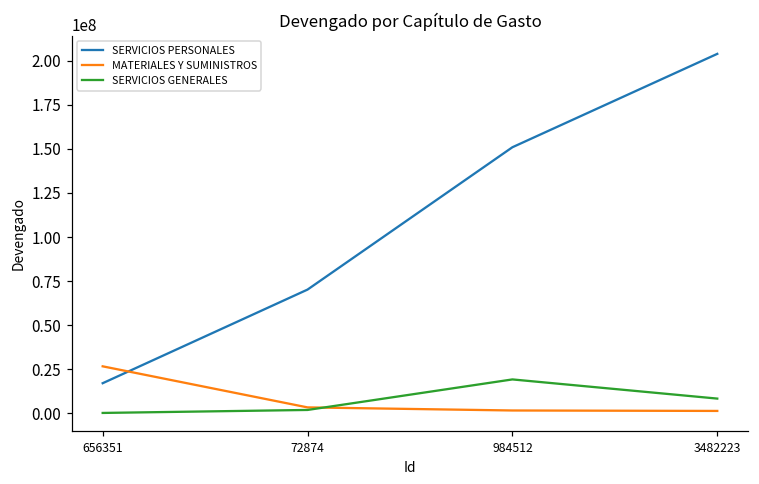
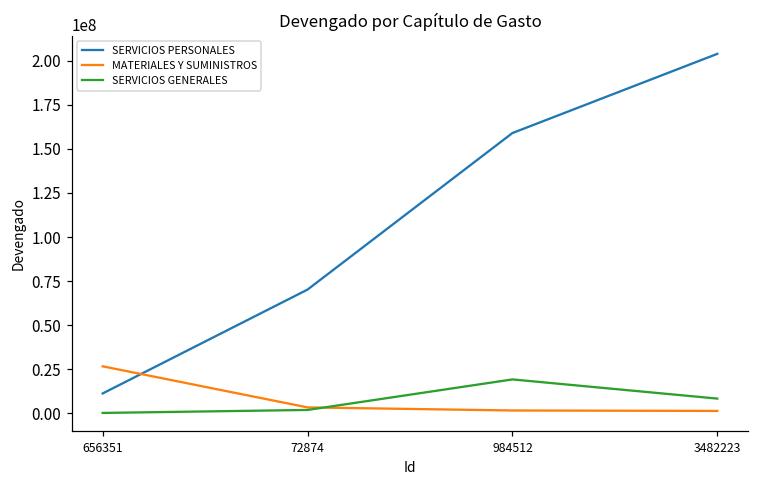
  {
    "SERVICIOS PERSONALES": {
-     "656351": 17000000,
+     "656351": 11000000,
      "72874": 70000000,
-     "984512": 151000000,
+     "984512": 159000000,
      "3482223": 204000000
    },
    "MATERIALES Y SUMINISTROS": {
      "656351": 27000000,
      "984512": 2000000,
      "3482223": 1000000
    },
    "SERVICIOS GENERALES": {
      "656351": 0,
      "984512": 19000000,
      "3482223": 8000000
    }
  }
